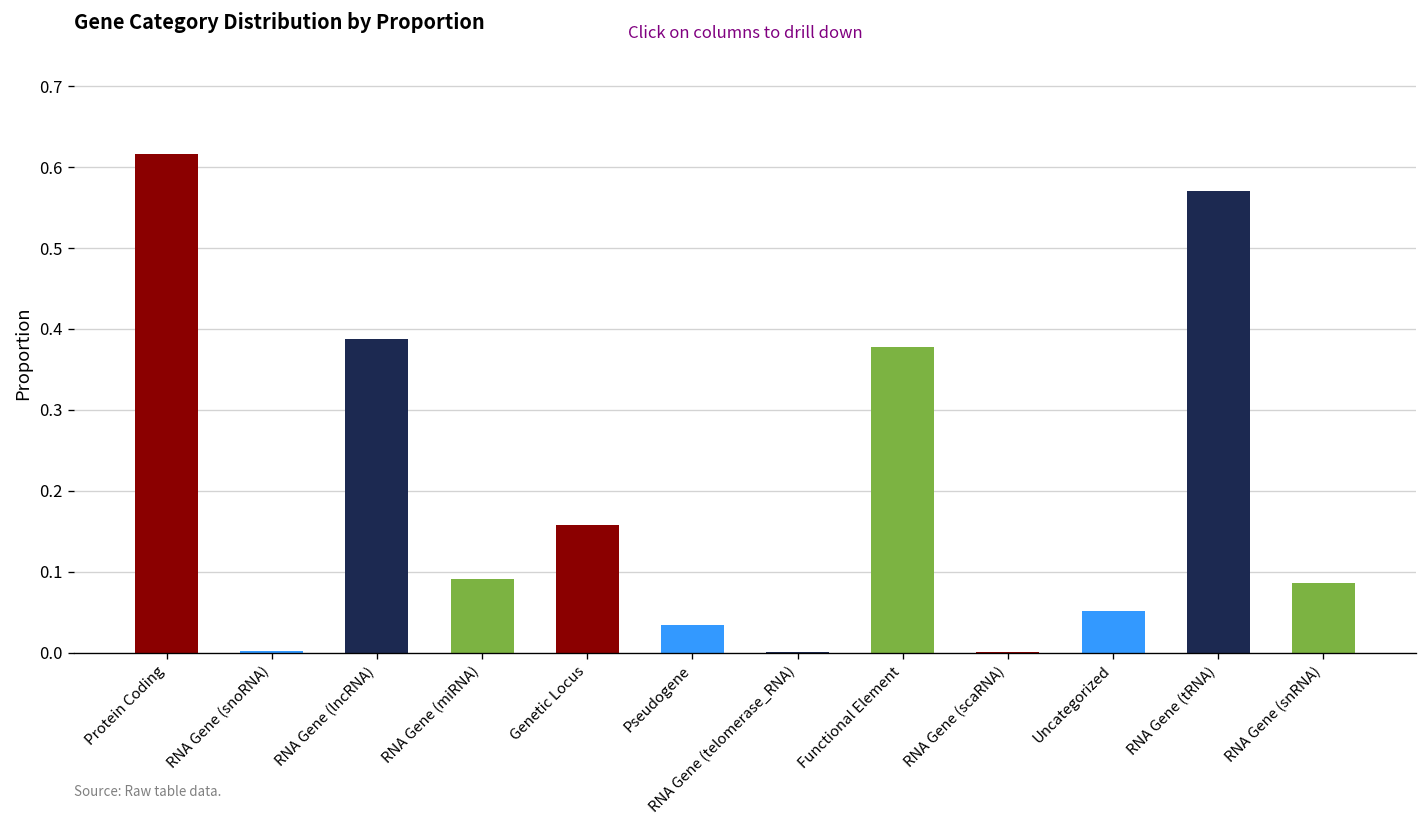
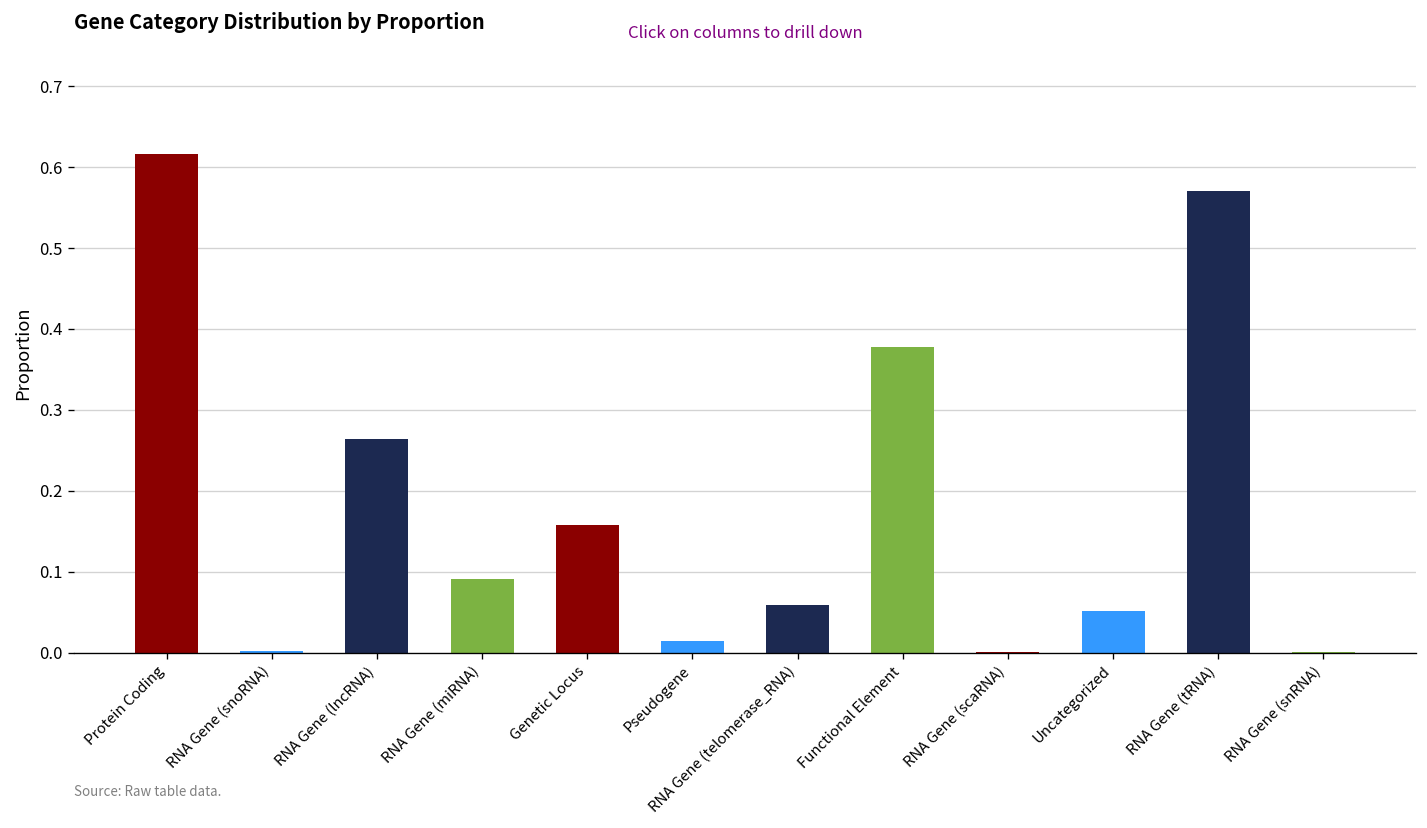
  {
    "Protein Coding": 0.62,
-   "RNA Gene (lncRNA)": 0.39,
+   "RNA Gene (lncRNA)": 0.26,
    "RNA Gene (miRNA)": 0.09,
    "Genetic Locus": 0.16,
-   "Pseudogene": 0.03,
-   "RNA Gene (telomerase_RNA)": 0.00,
+   "Pseudogene": 0.01,
+   "RNA Gene (telomerase_RNA)": 0.06,
    "Functional Element": 0.38,
    "Uncategorized": 0.05,
    "RNA Gene (tRNA)": 0.57,
-   "RNA Gene (snRNA)": 0.09
+   "RNA Gene (snRNA)": 0.00
  }
